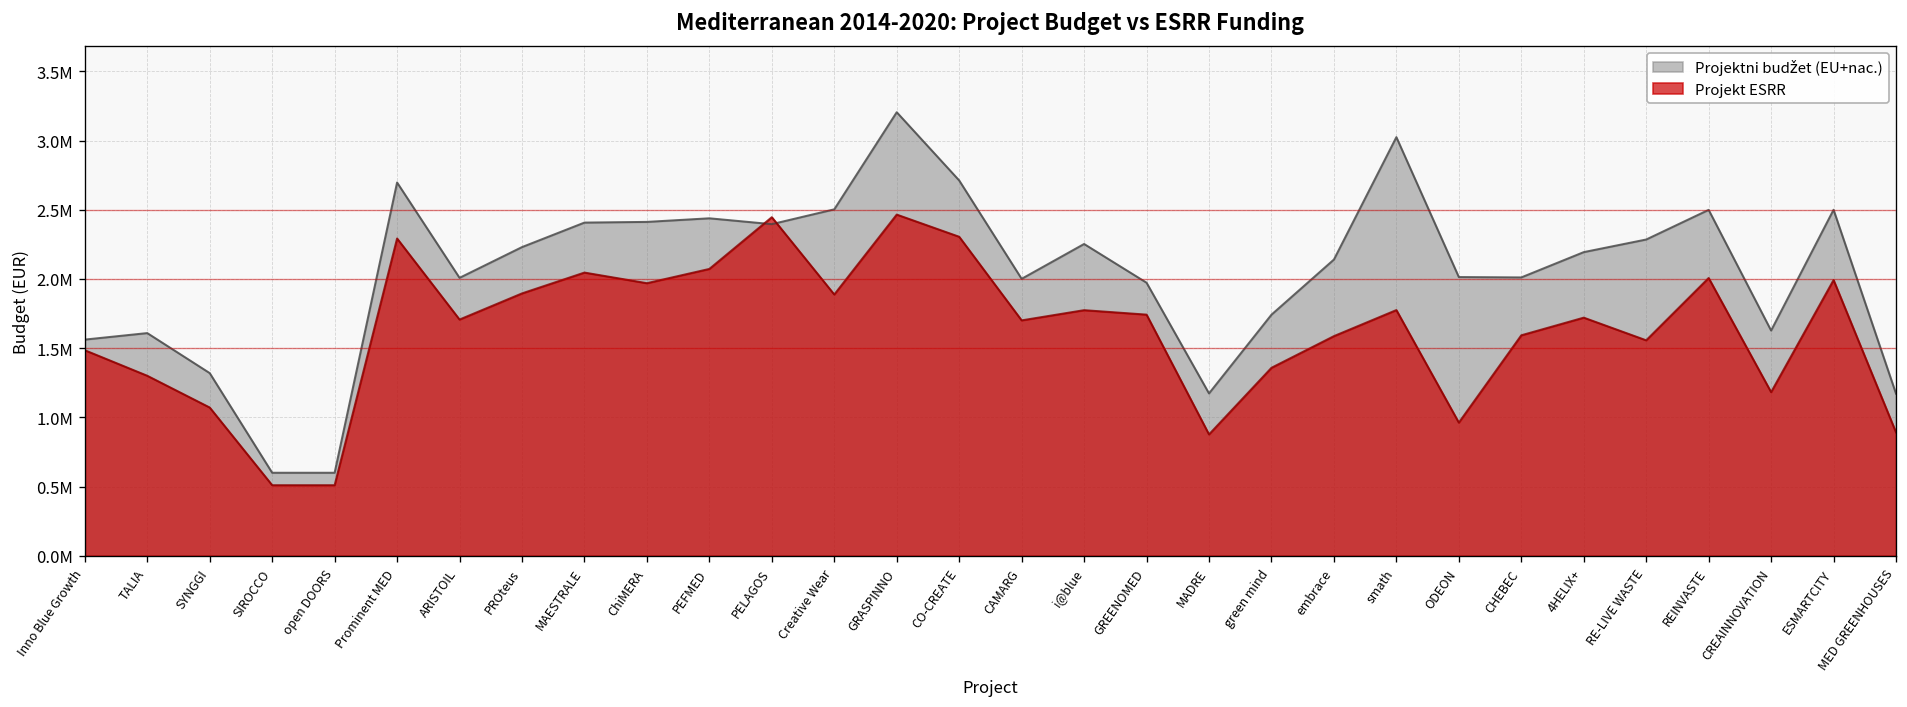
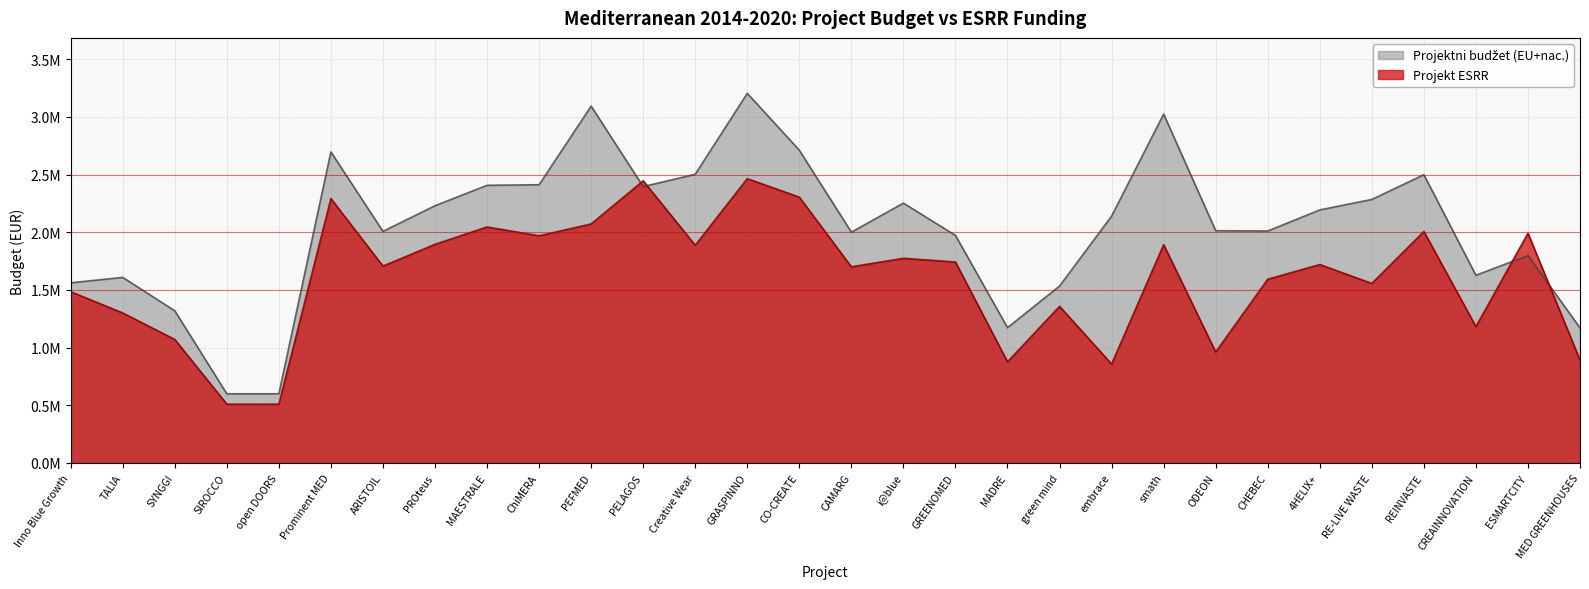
  {
    "Projektni budžet (EU+nac.)": {
      "Inno Blue Growth": 1560000,
      "TALIA": 1610000,
      "SYNGGI": 1320000,
      "SIROCCO": 600000,
      "open DOORS": 600000,
      "Prominent MED": 2700000,
      "ARISTOIL": 2010000,
      "PROteus": 2230000,
      "MAESTRALE": 2410000,
      "ChiMERA": 2410000,
-     "PEFMED": 2440000,
+     "PEFMED": 3090000,
      "PELAGOS": 2400000,
      "Creative Wear": 2500000,
      "GRASPINNO": 3200000,
      "CO-CREATE": 2710000,
      "CAMARG": 2000000,
      "i@blue": 2250000,
      "GREENOMED": 1970000,
      "MADRE": 1170000,
-     "green mind": 1740000,
+     "green mind": 1530000,
      "embrace": 2140000,
      "smath": 3020000,
      "ODEON": 2010000,
      "CHEBEC": 2010000,
      "4HELIX+": 2190000,
      "RE-LIVE WASTE": 2290000,
      "REINVASTE": 2500000,
      "CREAINNOVATION": 1630000,
-     "ESMARTCITY": 2500000,
+     "ESMARTCITY": 1800000,
      "MED GREENHOUSES": 1170000
    },
    "Projekt ESRR": {
      "Inno Blue Growth": 1490000,
      "TALIA": 1300000,
      "SYNGGI": 1070000,
      "SIROCCO": 510000,
      "open DOORS": 510000,
      "Prominent MED": 2290000,
      "ARISTOIL": 1710000,
      "PROteus": 1900000,
      "MAESTRALE": 2050000,
      "ChiMERA": 1970000,
      "PEFMED": 2070000,
      "PELAGOS": 2450000,
      "Creative Wear": 1890000,
      "GRASPINNO": 2470000,
      "CO-CREATE": 2310000,
      "CAMARG": 1700000,
      "i@blue": 1770000,
      "GREENOMED": 1740000,
      "MADRE": 880000,
      "green mind": 1360000,
-     "embrace": 1590000,
-     "smath": 1780000,
+     "embrace": 860000,
+     "smath": 1890000,
      "ODEON": 960000,
      "CHEBEC": 1590000,
      "4HELIX+": 1720000,
      "RE-LIVE WASTE": 1560000,
      "REINVASTE": 2010000,
      "CREAINNOVATION": 1180000,
      "ESMARTCITY": 1990000,
      "MED GREENHOUSES": 890000
    }
  }
